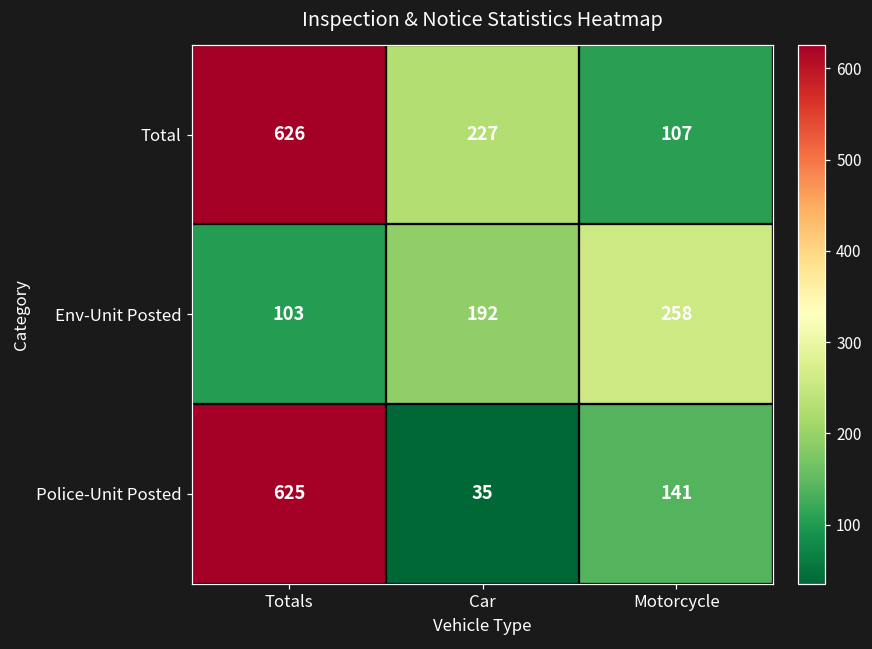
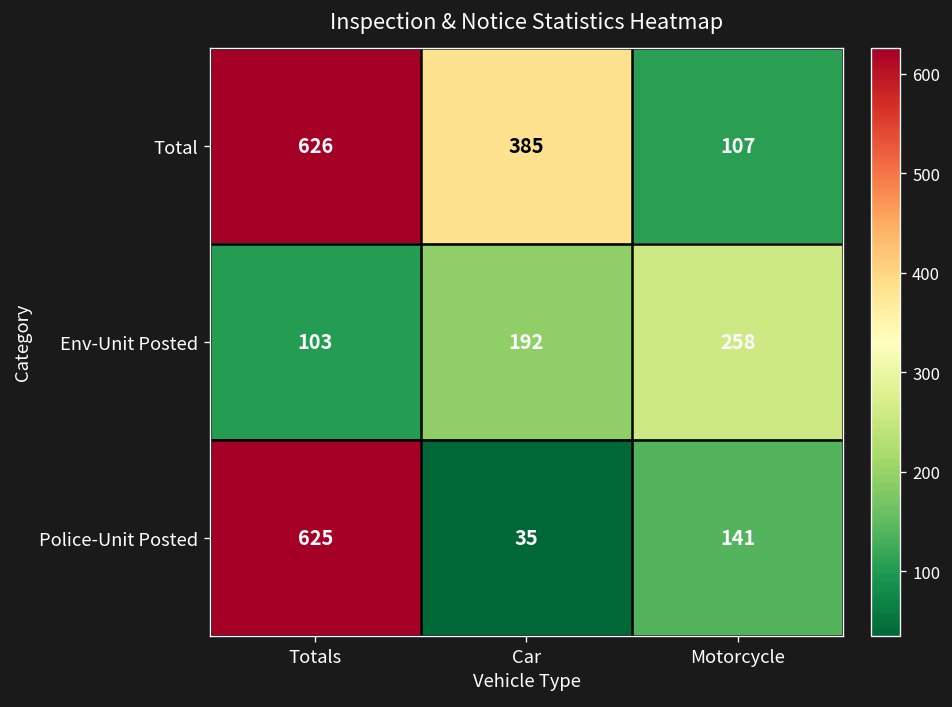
  {
    "Total": {
      "Totals": 626,
-     "Car": 227,
+     "Car": 385,
      "Motorcycle": 107
    },
    "Env-Unit Posted": {
      "Totals": 103,
      "Car": 192,
      "Motorcycle": 258
    },
    "Police-Unit Posted": {
      "Totals": 625,
      "Car": 35,
      "Motorcycle": 141
    }
  }
